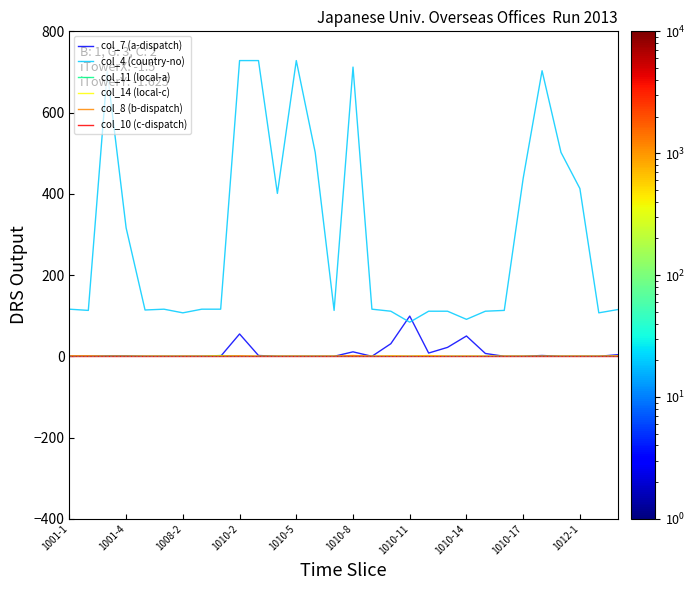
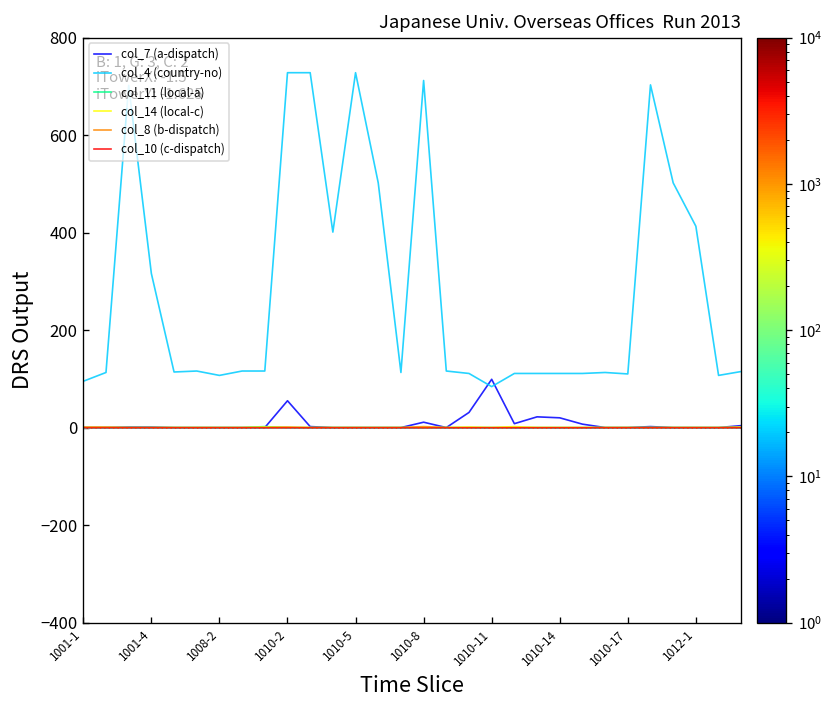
  {
    "col_7 (a-dispatch)": {
      "1010-2": 60,
      "1010-8": 10,
      "1010-11": 100,
-     "1010-14": 50
+     "1010-14": 20
    },
    "col_4 (country-no)": {
-     "1001-1": 120,
+     "1001-1": 100,
      "1001-4": 320,
      "1008-2": 110,
      "1010-2": 730,
      "1010-5": 730,
      "1010-8": 710,
      "1010-11": 80,
-     "1010-14": 90,
-     "1010-17": 440,
+     "1010-14": 110,
+     "1010-17": 110,
      "1012-1": 410
    },
    "col_10 (c-dispatch)": {
      "1010-2": 0,
      "1010-8": 0,
      "1010-11": 0,
      "1010-14": 0
    }
  }
